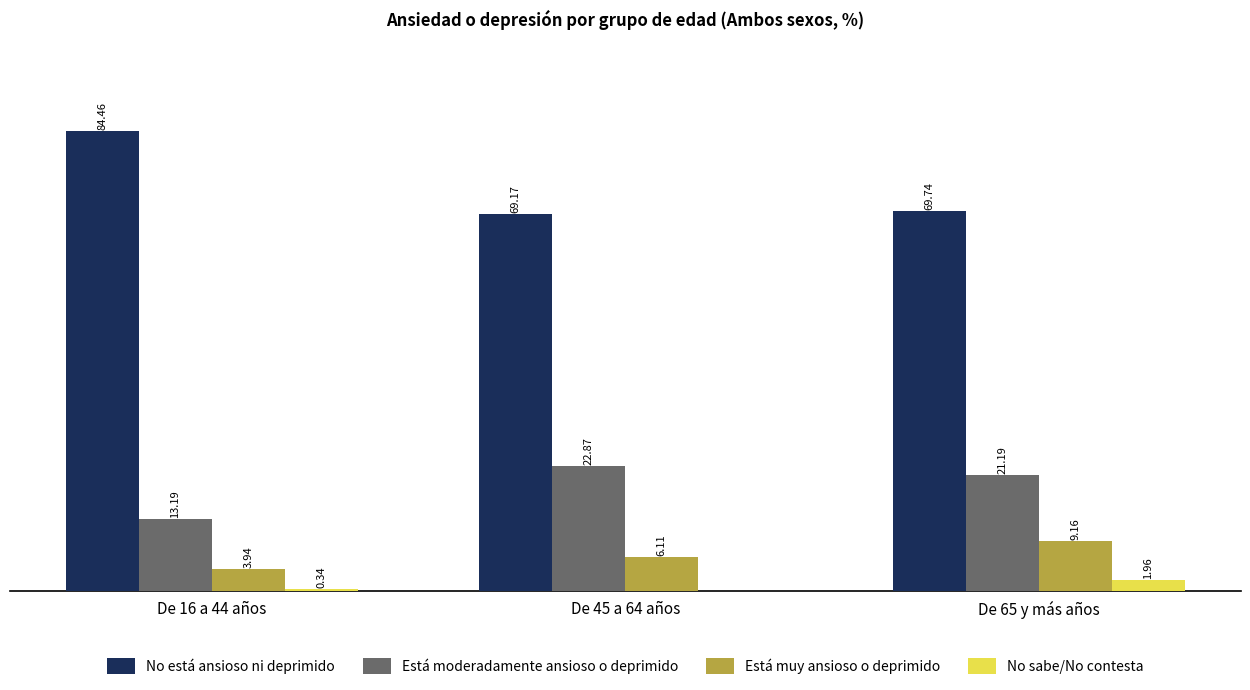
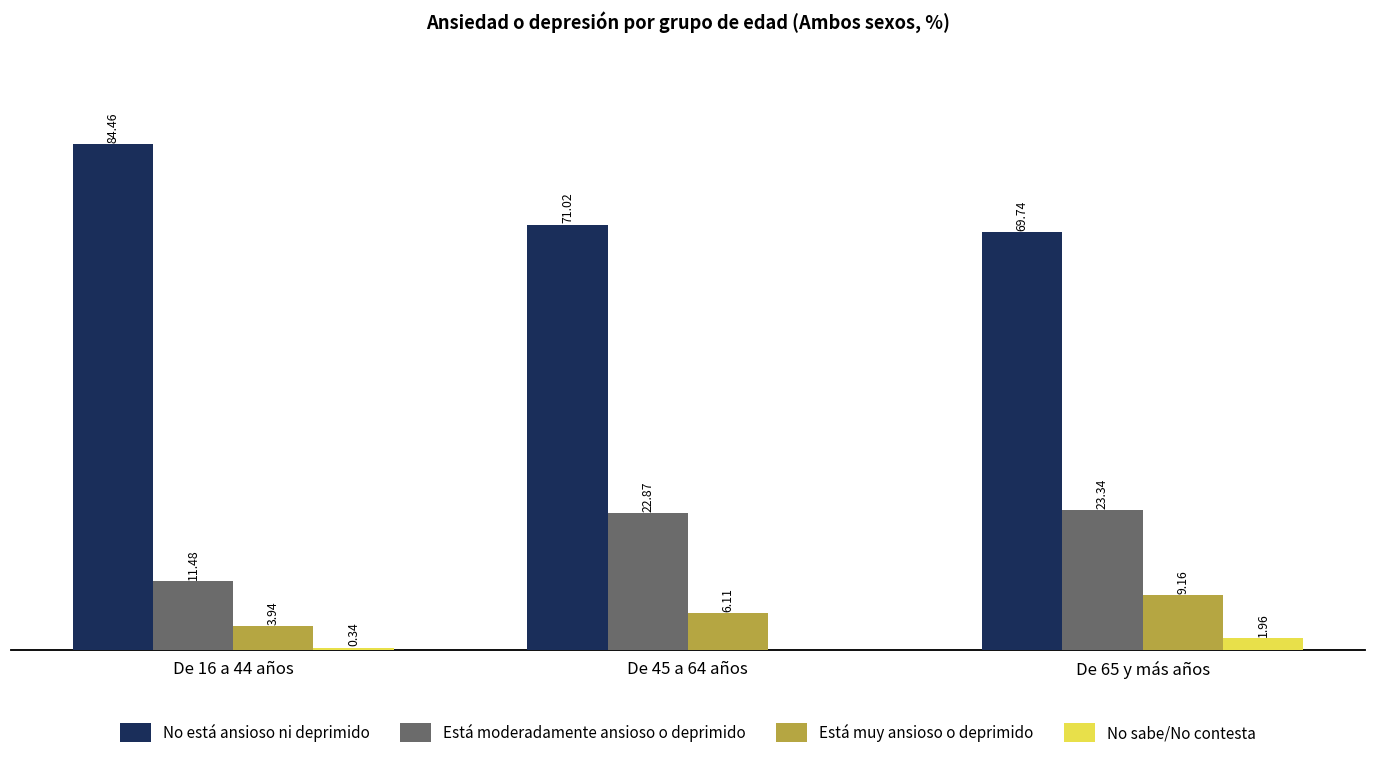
  {
    "No está ansioso ni deprimido": {
      "De 16 a 44 años": 84.46,
-     "De 45 a 64 años": 69.17,
+     "De 45 a 64 años": 71.02,
      "De 65 y más años": 69.74
    },
    "Está moderadamente ansioso o deprimido": {
-     "De 16 a 44 años": 13.19,
+     "De 16 a 44 años": 11.48,
      "De 45 a 64 años": 22.87,
-     "De 65 y más años": 21.19
+     "De 65 y más años": 23.34
    },
    "Está muy ansioso o deprimido": {
      "De 16 a 44 años": 3.94,
      "De 45 a 64 años": 6.11,
      "De 65 y más años": 9.16
    },
    "No sabe/No contesta": {
      "De 16 a 44 años": 0.34,
      "De 65 y más años": 1.96
    }
  }
